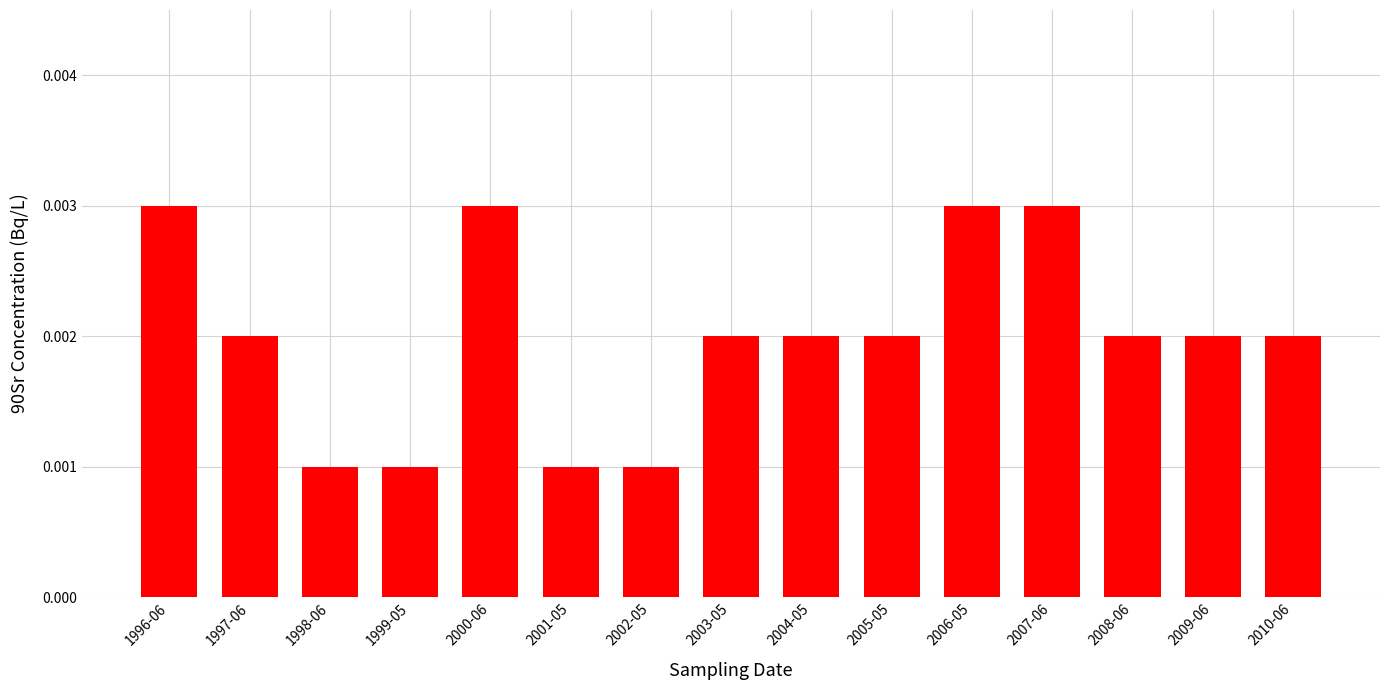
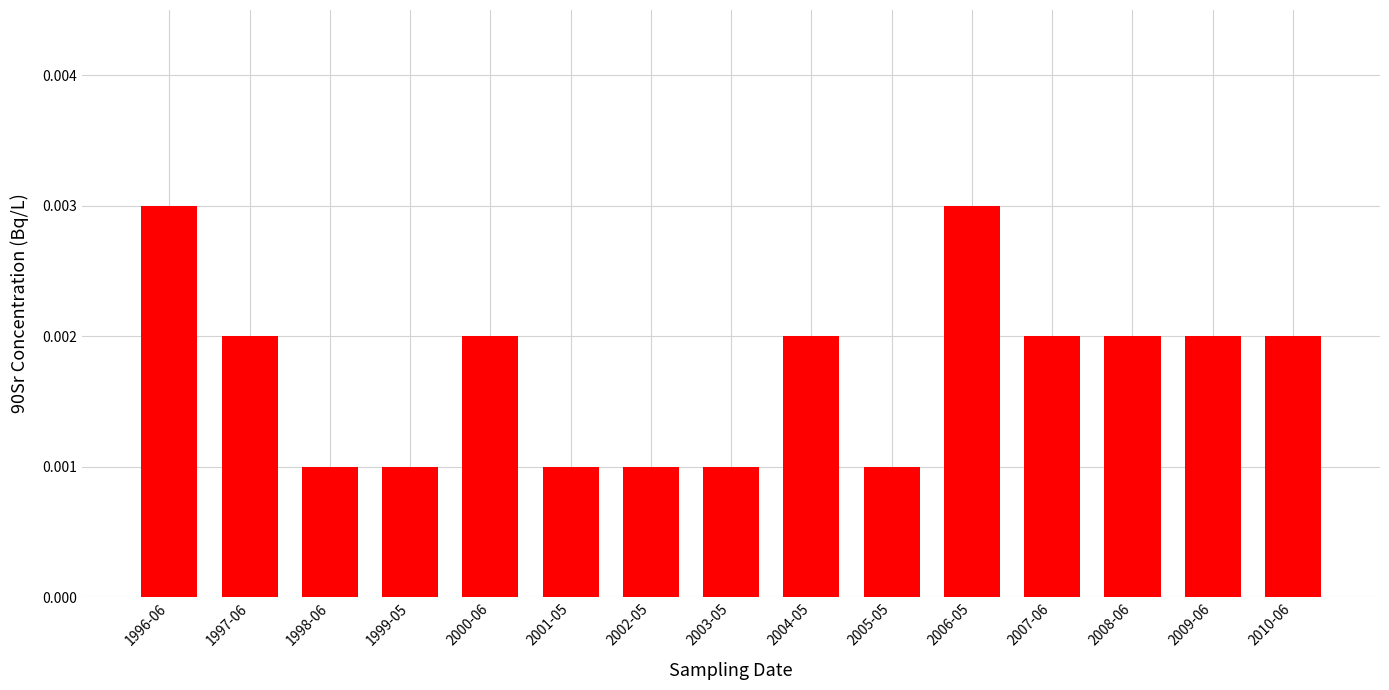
  {
    "1996-06": 0.003,
    "1997-06": 0.002,
    "1998-06": 0.001,
    "1999-05": 0.001,
-   "2000-06": 0.003,
+   "2000-06": 0.002,
    "2001-05": 0.001,
    "2002-05": 0.001,
-   "2003-05": 0.002,
+   "2003-05": 0.001,
    "2004-05": 0.002,
-   "2005-05": 0.002,
+   "2005-05": 0.001,
    "2006-05": 0.003,
-   "2007-06": 0.003,
+   "2007-06": 0.002,
    "2008-06": 0.002,
    "2009-06": 0.002,
    "2010-06": 0.002
  }
